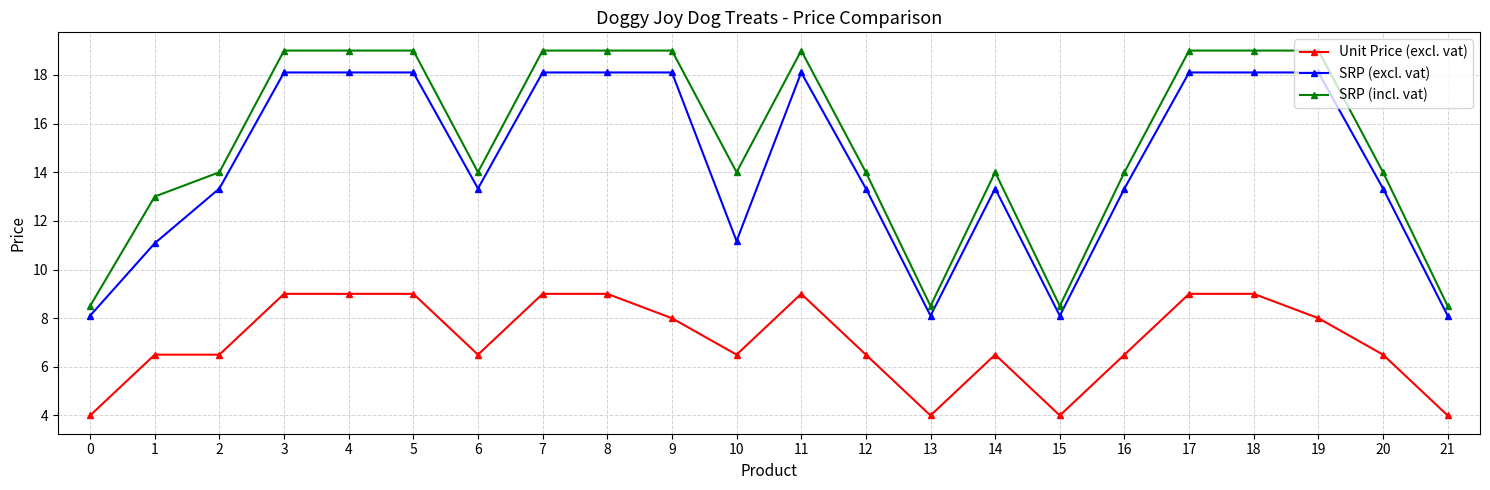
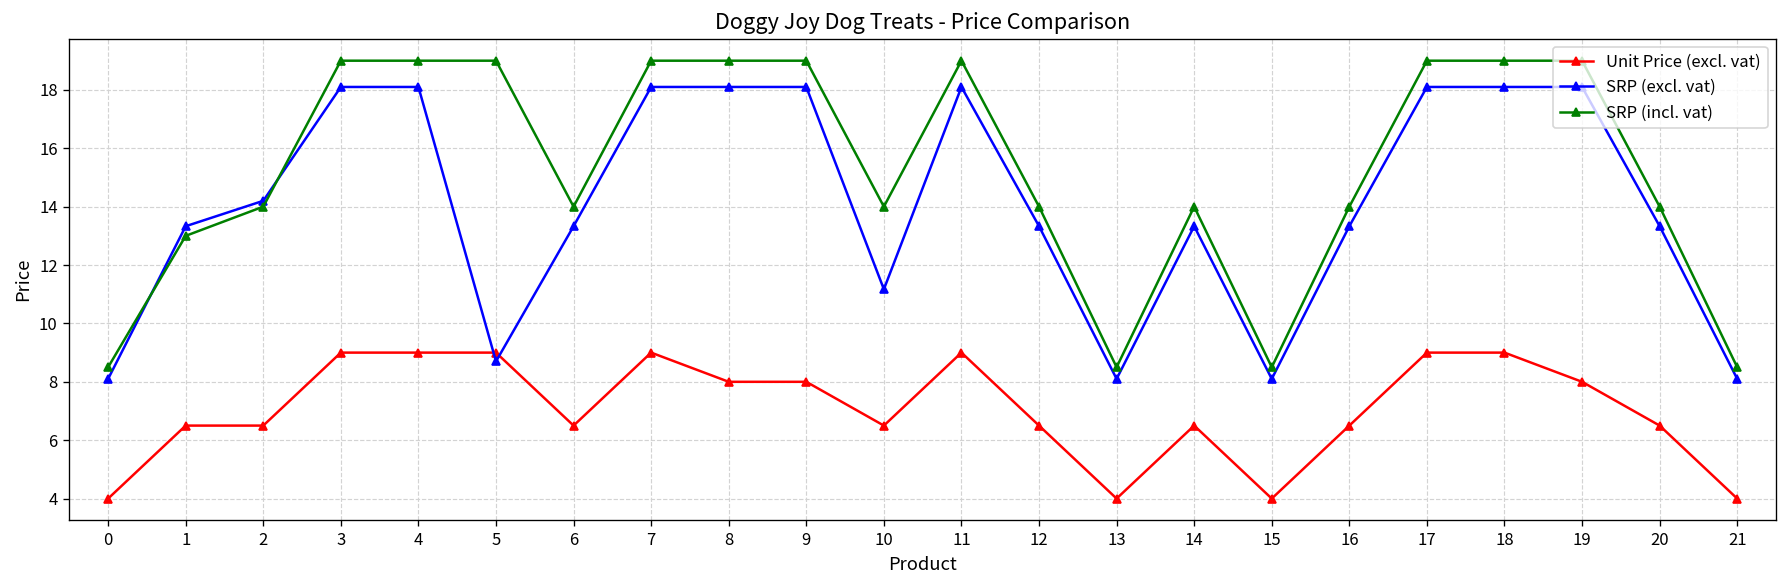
  {
    "Unit Price (excl. vat)": {
      "0": 4,
      "1": 6.5,
      "2": 6.5,
      "3": 9,
      "4": 9,
      "5": 9,
      "6": 6.5,
      "7": 9,
-     "8": 9,
+     "8": 8,
      "9": 8,
      "10": 6.5,
      "11": 9,
      "12": 6.5,
      "13": 4,
      "14": 6.5,
      "15": 4,
      "16": 6.5,
      "17": 9,
      "18": 9,
      "19": 8,
      "20": 6.5,
      "21": 4
    },
    "SRP (excl. vat)": {
      "0": 8.1,
-     "1": 11.1,
-     "2": 13.3,
+     "1": 13.3,
+     "2": 14.2,
      "3": 18.1,
      "4": 18.1,
-     "5": 18.1,
+     "5": 8.7,
      "6": 13.3,
      "7": 18.1,
      "8": 18.1,
      "9": 18.1,
      "10": 11.2,
      "11": 18.1,
      "12": 13.3,
      "13": 8.1,
      "14": 13.3,
      "15": 8.1,
      "16": 13.3,
      "17": 18.1,
      "18": 18.1,
      "20": 13.3,
      "21": 8.1
    },
    "SRP (incl. vat)": {
      "0": 8.5,
      "1": 13.0,
      "2": 14.0,
      "3": 19.0,
      "4": 19.0,
      "5": 19.0,
      "6": 14.0,
      "7": 19.0,
      "8": 19.0,
      "9": 19.0,
      "10": 14.0,
      "11": 19.0,
      "12": 14.0,
      "13": 8.5,
      "14": 14.0,
      "15": 8.5,
      "16": 14.0,
      "17": 19.0,
      "18": 19.0,
      "20": 14.0,
      "21": 8.5
    }
  }
